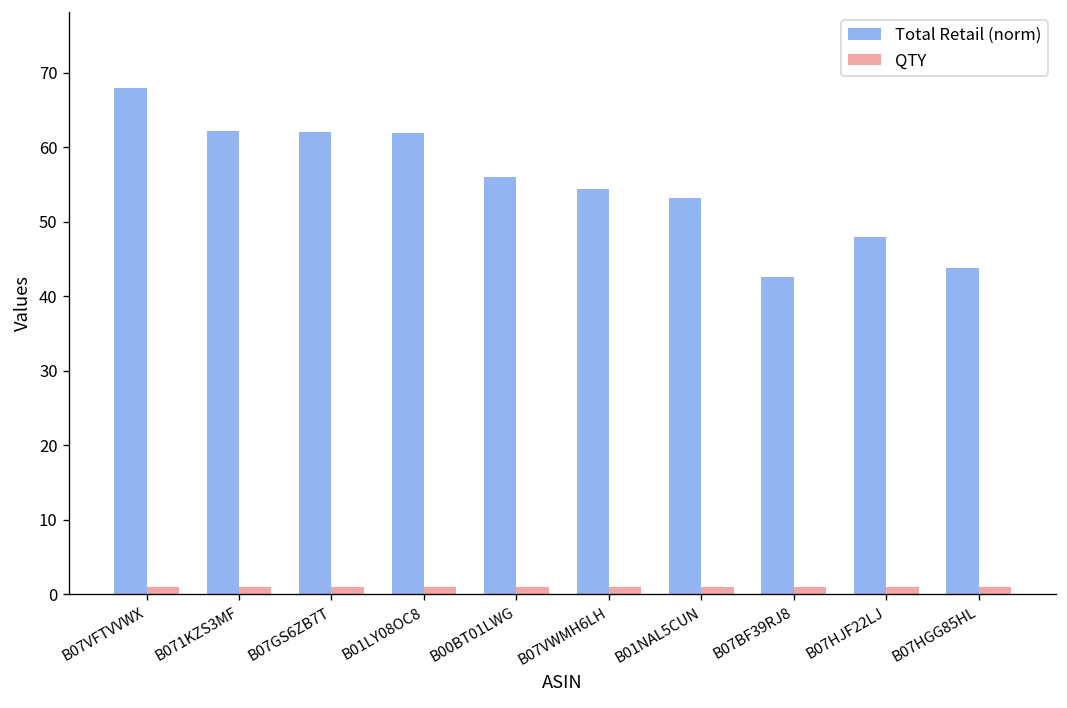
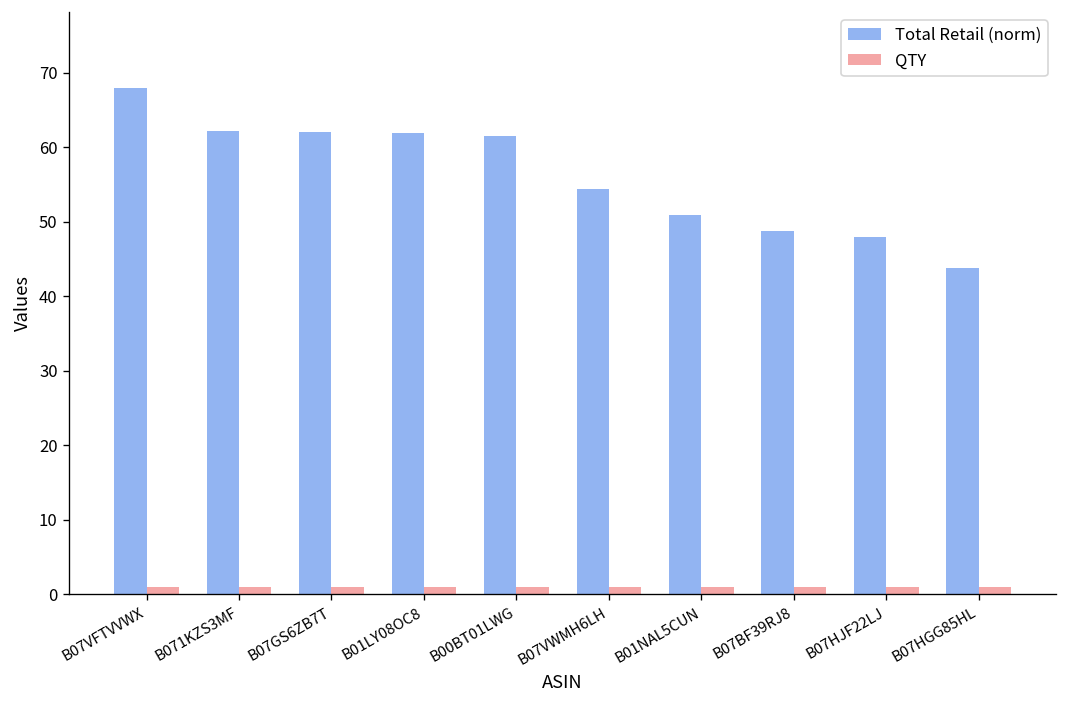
  {
    "Total Retail (norm)": {
      "B07VFTVVWX": 68,
      "B071KZS3MF": 62,
      "B07GS6ZB7T": 62,
      "B01LY08OC8": 62,
-     "B00BT01LWG": 56,
+     "B00BT01LWG": 62,
      "B07VWMH6LH": 54,
-     "B01NAL5CUN": 53,
-     "B07BF39RJ8": 43,
+     "B01NAL5CUN": 51,
+     "B07BF39RJ8": 49,
      "B07HJF22LJ": 48,
      "B07HGG85HL": 44
    },
    "QTY": {
      "B07VFTVVWX": 1,
      "B071KZS3MF": 1,
      "B07GS6ZB7T": 1,
      "B01LY08OC8": 1,
      "B00BT01LWG": 1,
      "B07VWMH6LH": 1,
      "B01NAL5CUN": 1,
      "B07BF39RJ8": 1,
      "B07HJF22LJ": 1,
      "B07HGG85HL": 1
    }
  }
